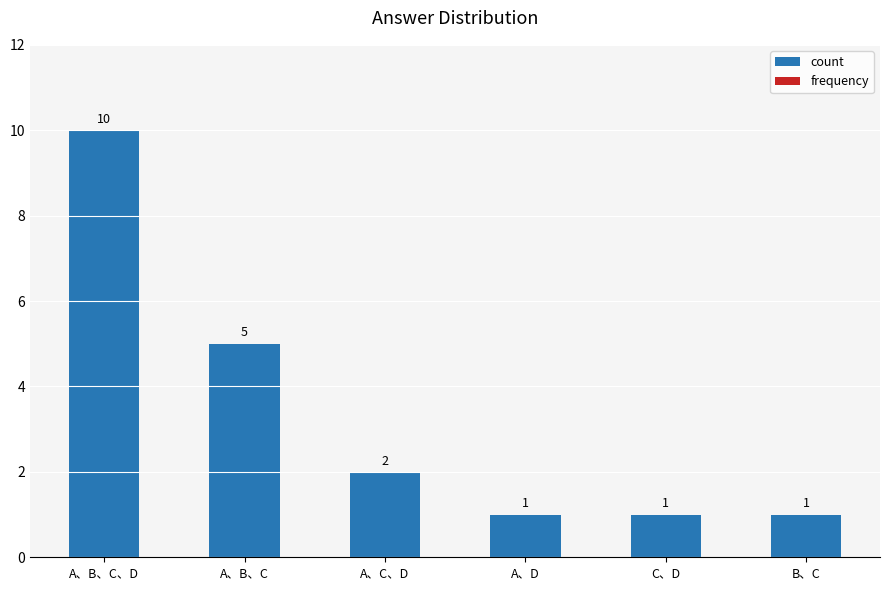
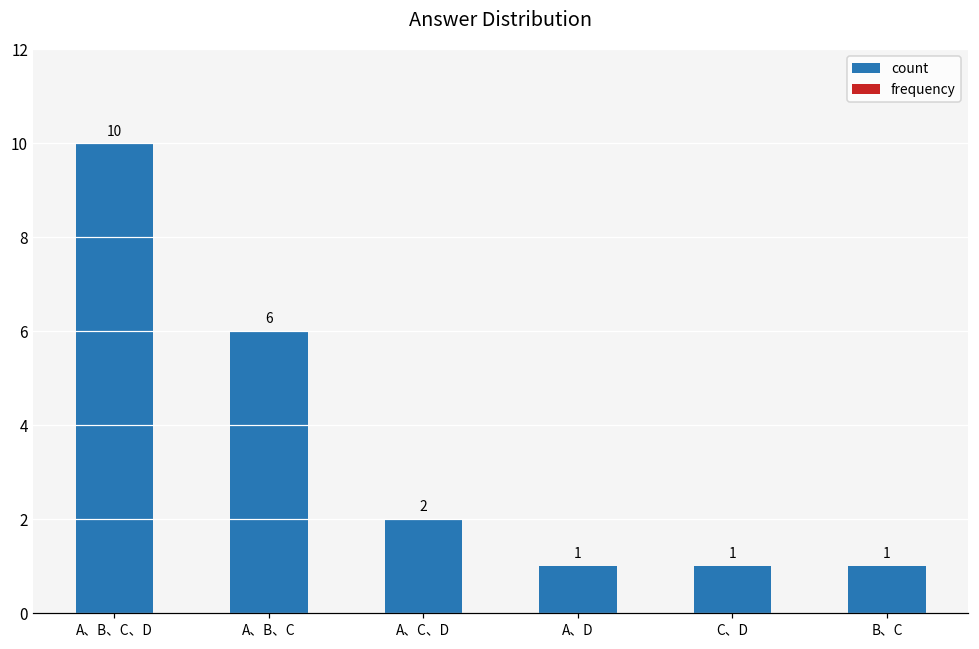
  {
    "count": {
      "A、B、C、D": 10,
-     "A、B、C": 5,
+     "A、B、C": 6,
      "A、C、D": 2,
      "A、D": 1,
      "C、D": 1,
      "B、C": 1
    },
    "frequency": {
      "A、B、C、D": 0.0,
      "A、B、C": 0.0,
      "A、C、D": 0.0,
      "A、D": 0.0,
      "C、D": 0.0,
      "B、C": 0.0
    }
  }
